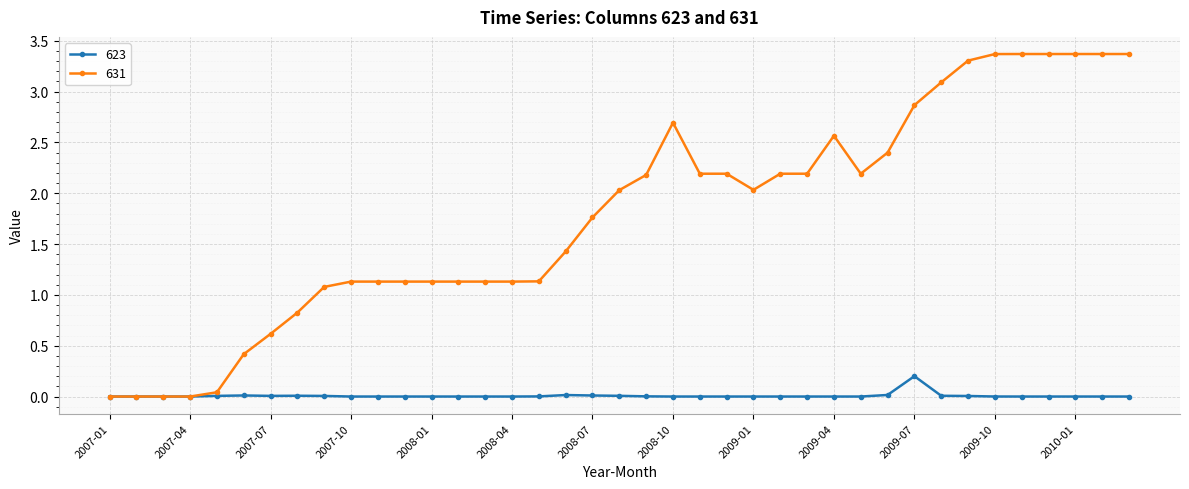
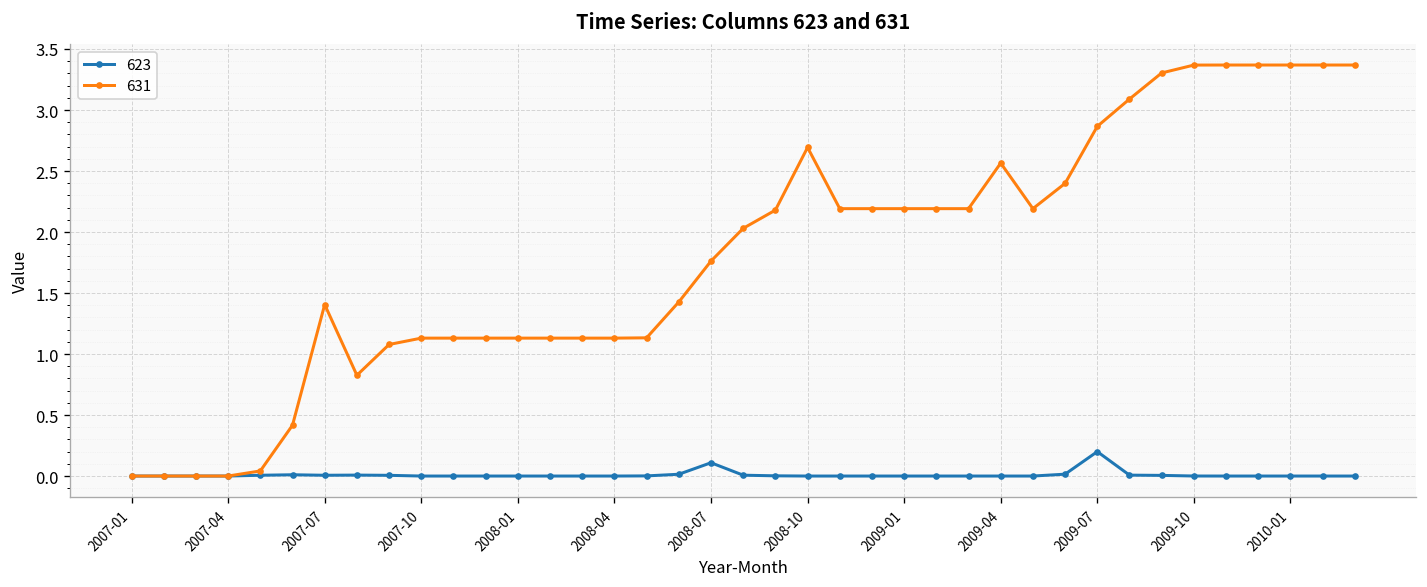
  {
    "623": {
      "2007-07": 0.01,
      "2007-10": 0.00,
      "2008-01": 0.00,
      "2008-04": 0.00,
-     "2008-07": 0.01,
+     "2008-07": 0.11,
      "2008-10": 0.00,
      "2009-01": 0.00,
      "2009-04": 0.00,
      "2009-07": 0.20,
      "2009-10": 0.00,
      "2010-01": 0.00
    },
    "631": {
-     "2007-07": 0.62,
+     "2007-07": 1.41,
      "2007-10": 1.13,
      "2008-01": 1.13,
      "2008-04": 1.13,
      "2008-07": 1.76,
      "2008-10": 2.69,
-     "2009-01": 2.03,
+     "2009-01": 2.19,
      "2009-04": 2.57,
      "2009-07": 2.87,
      "2009-10": 3.37,
      "2010-01": 3.37
    }
  }
